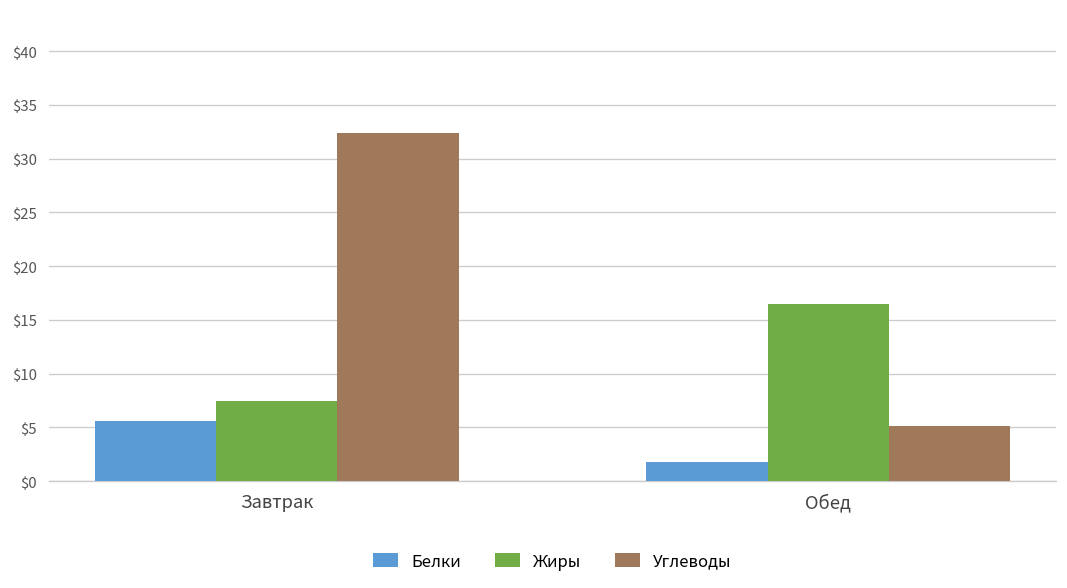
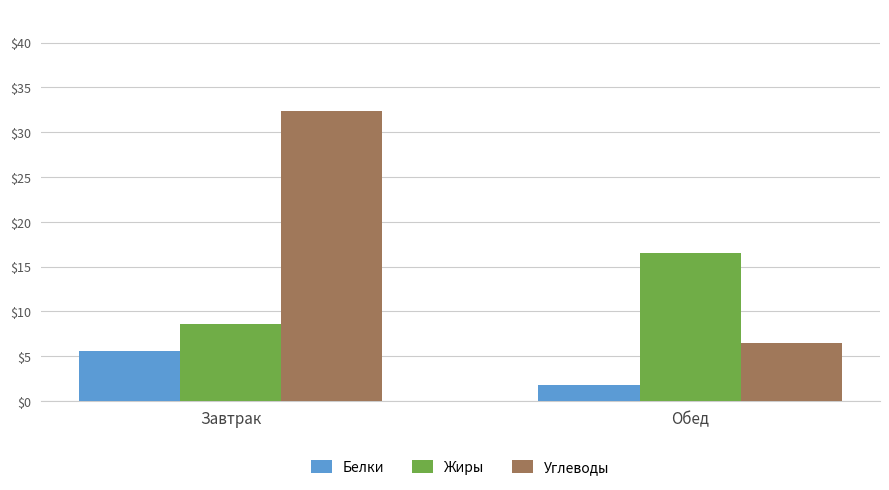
  {
    "Белки": {
      "Завтрак": "$6",
      "Обед": "$2"
    },
    "Жиры": {
-     "Завтрак": "$8",
+     "Завтрак": "$9",
      "Обед": "$17"
    },
    "Углеводы": {
      "Завтрак": "$32",
-     "Обед": "$5"
+     "Обед": "$7"
    }
  }
